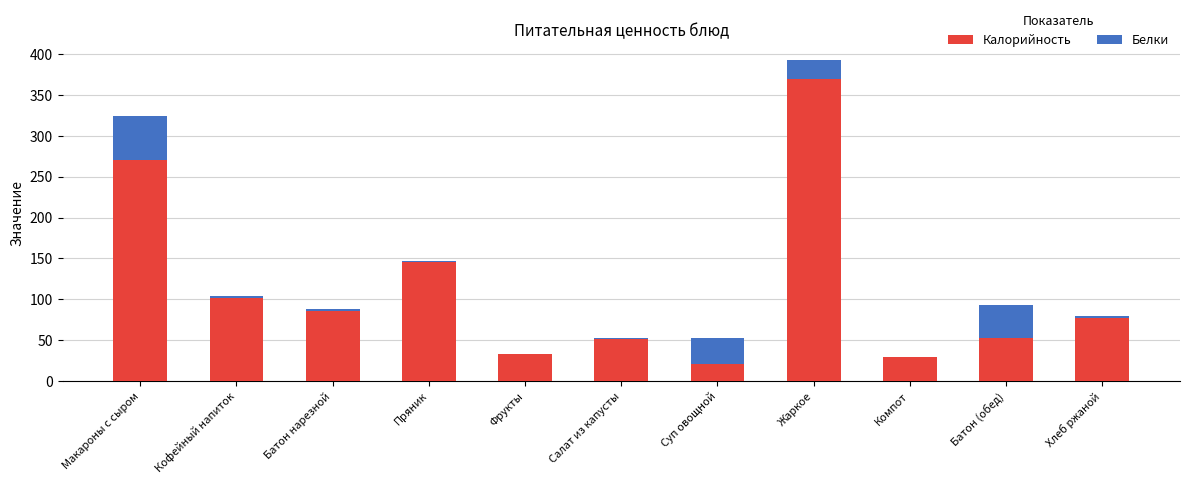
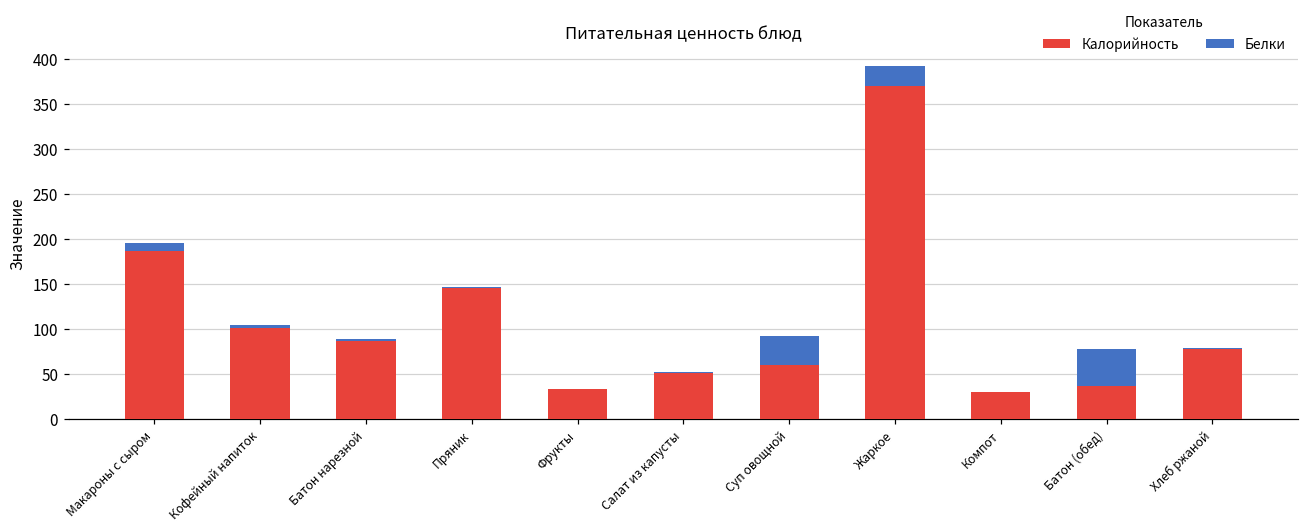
  {
    "Калорийность": {
-     "Макароны с сыром": 270,
+     "Макароны с сыром": 190,
      "Кофейный напиток": 100,
      "Батон нарезной": 90,
      "Пряник": 150,
      "Фрукты": 30,
      "Салат из капусты": 50,
-     "Суп овощной": 20,
+     "Суп овощной": 60,
      "Жаркое": 370,
      "Компот": 30,
-     "Батон (обед)": 50,
+     "Батон (обед)": 40,
      "Хлеб ржаной": 80
    },
    "Белки": {
-     "Макароны с сыром": 50,
+     "Макароны с сыром": 10,
      "Фрукты": 0,
      "Суп овощной": 30,
      "Жаркое": 20,
      "Компот": 0,
      "Батон (обед)": 40
    }
  }
